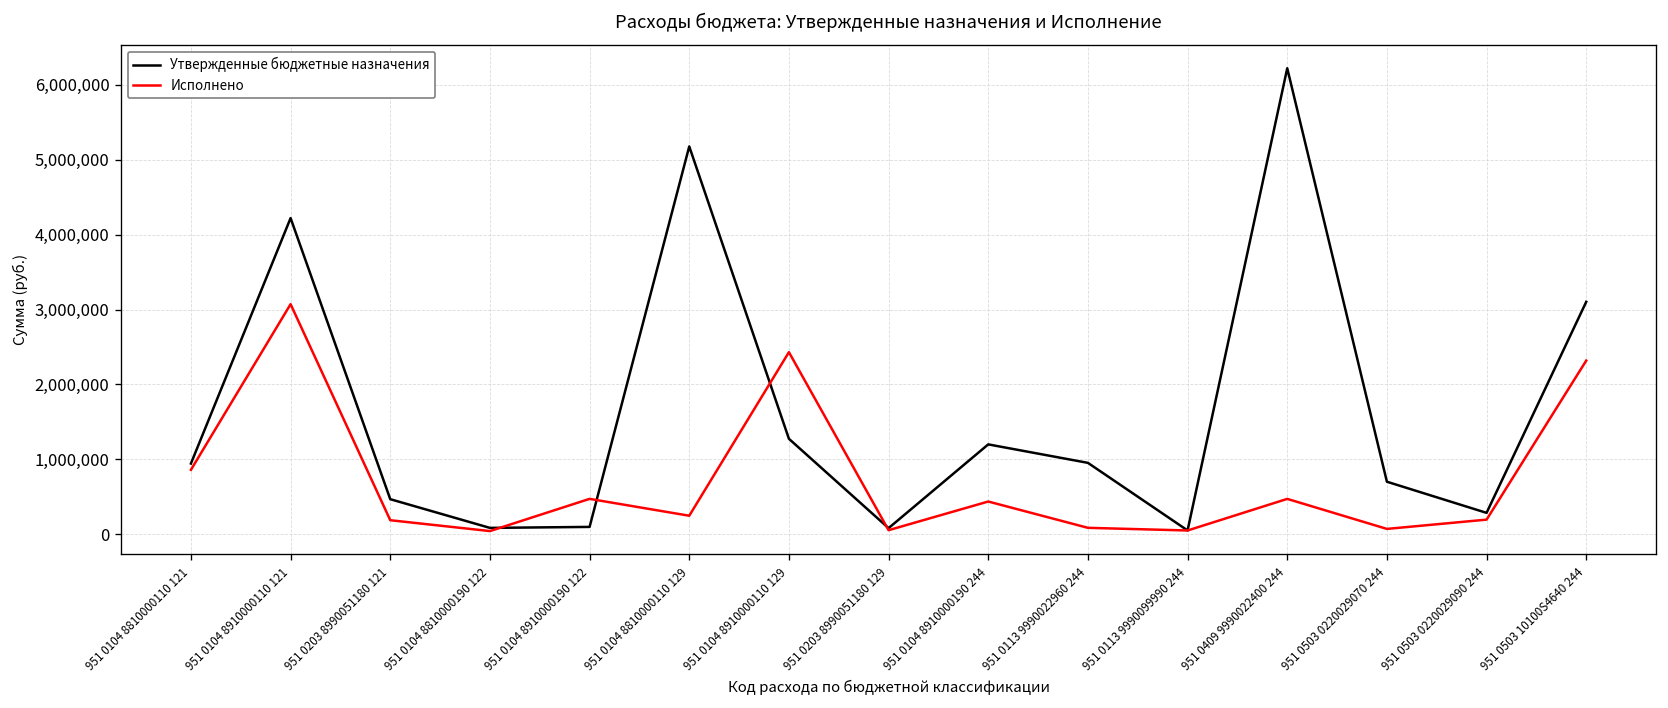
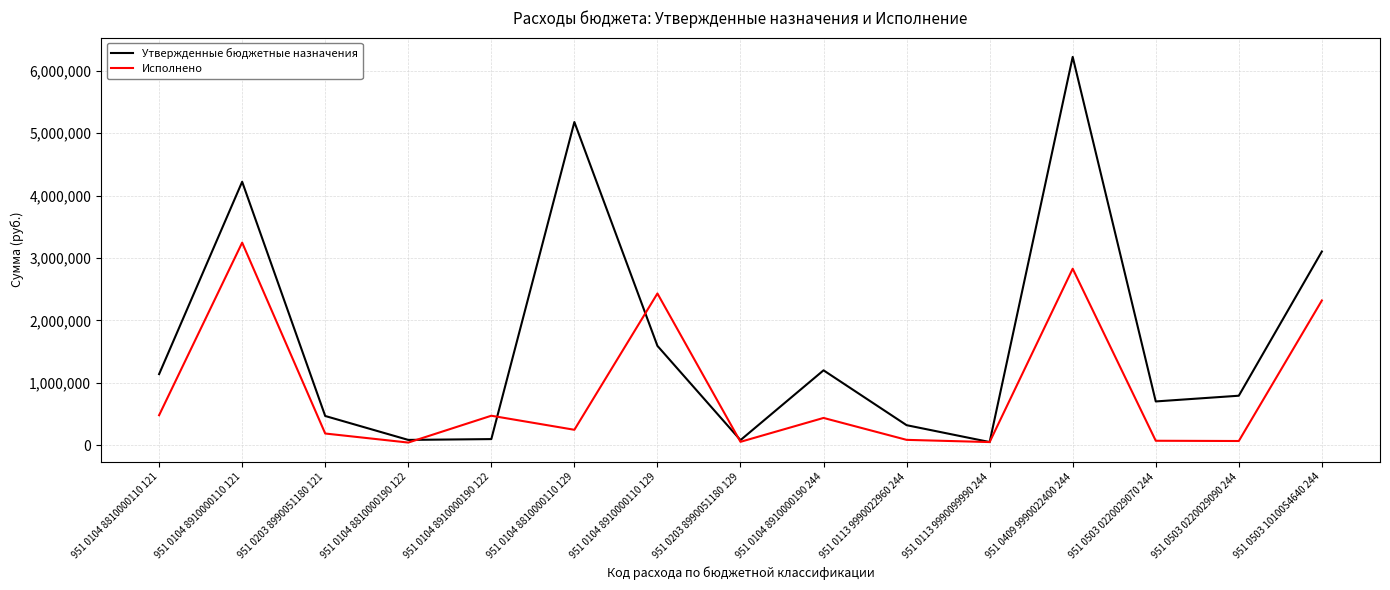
  {
    "Утвержденные бюджетные назначения": {
-     "951 0104 8810000110 121": "900,000",
+     "951 0104 8810000110 121": "1,100,000",
      "951 0104 8910000110 121": "4,200,000",
      "951 0203 8990051180 121": "500,000",
      "951 0104 8810000190 122": "100,000",
      "951 0104 8910000190 122": "100,000",
      "951 0104 8810000110 129": "5,200,000",
-     "951 0104 8910000110 129": "1,300,000",
+     "951 0104 8910000110 129": "1,600,000",
      "951 0104 8910000190 244": "1,200,000",
-     "951 0113 9990022960 244": "1,000,000",
+     "951 0113 9990022960 244": "300,000",
      "951 0409 9990022400 244": "6,200,000",
      "951 0503 0220029070 244": "700,000",
-     "951 0503 0220029090 244": "300,000",
+     "951 0503 0220029090 244": "800,000",
      "951 0503 10100S4640 244": "3,100,000"
    },
    "Исполнено": {
-     "951 0104 8810000110 121": "900,000",
-     "951 0104 8910000110 121": "3,100,000",
+     "951 0104 8810000110 121": "500,000",
+     "951 0104 8910000110 121": "3,200,000",
      "951 0203 8990051180 121": "200,000",
      "951 0104 8810000190 122": "0",
      "951 0104 8910000190 122": "500,000",
      "951 0104 8810000110 129": "200,000",
      "951 0104 8910000110 129": "2,400,000",
      "951 0104 8910000190 244": "400,000",
      "951 0113 9990022960 244": "100,000",
-     "951 0409 9990022400 244": "500,000",
+     "951 0409 9990022400 244": "2,800,000",
      "951 0503 0220029070 244": "100,000",
-     "951 0503 0220029090 244": "200,000",
+     "951 0503 0220029090 244": "100,000",
      "951 0503 10100S4640 244": "2,300,000"
    }
  }
